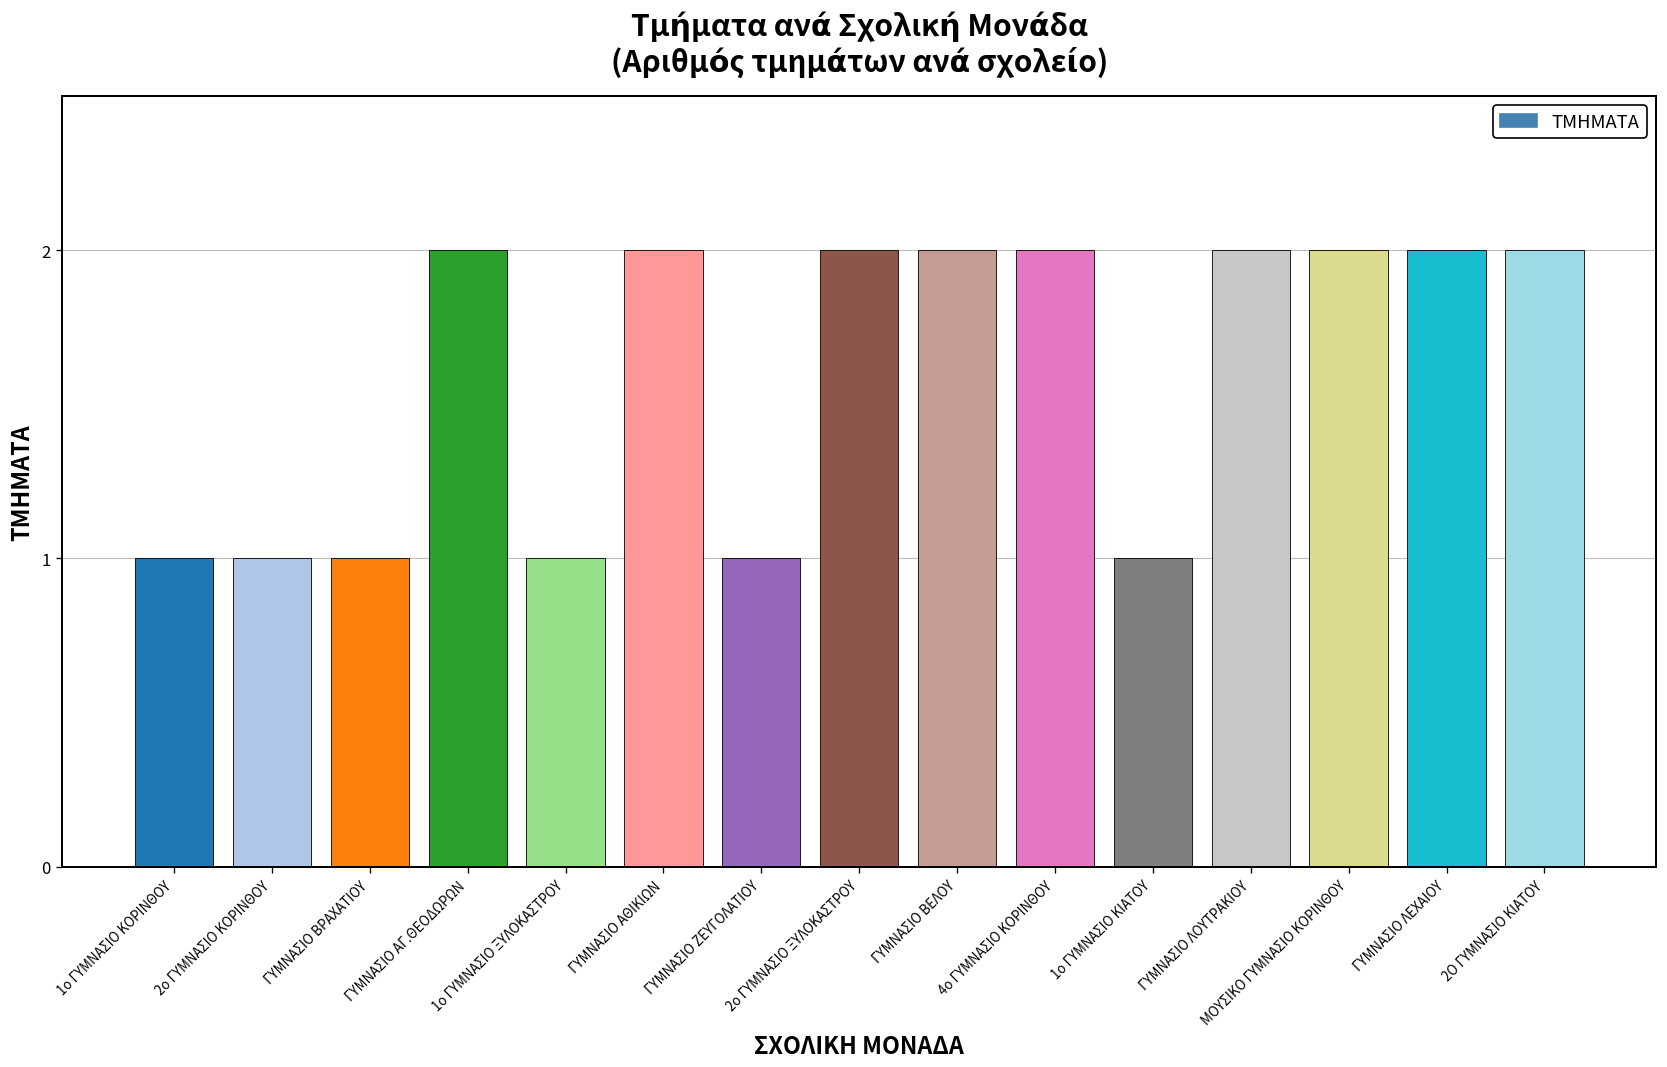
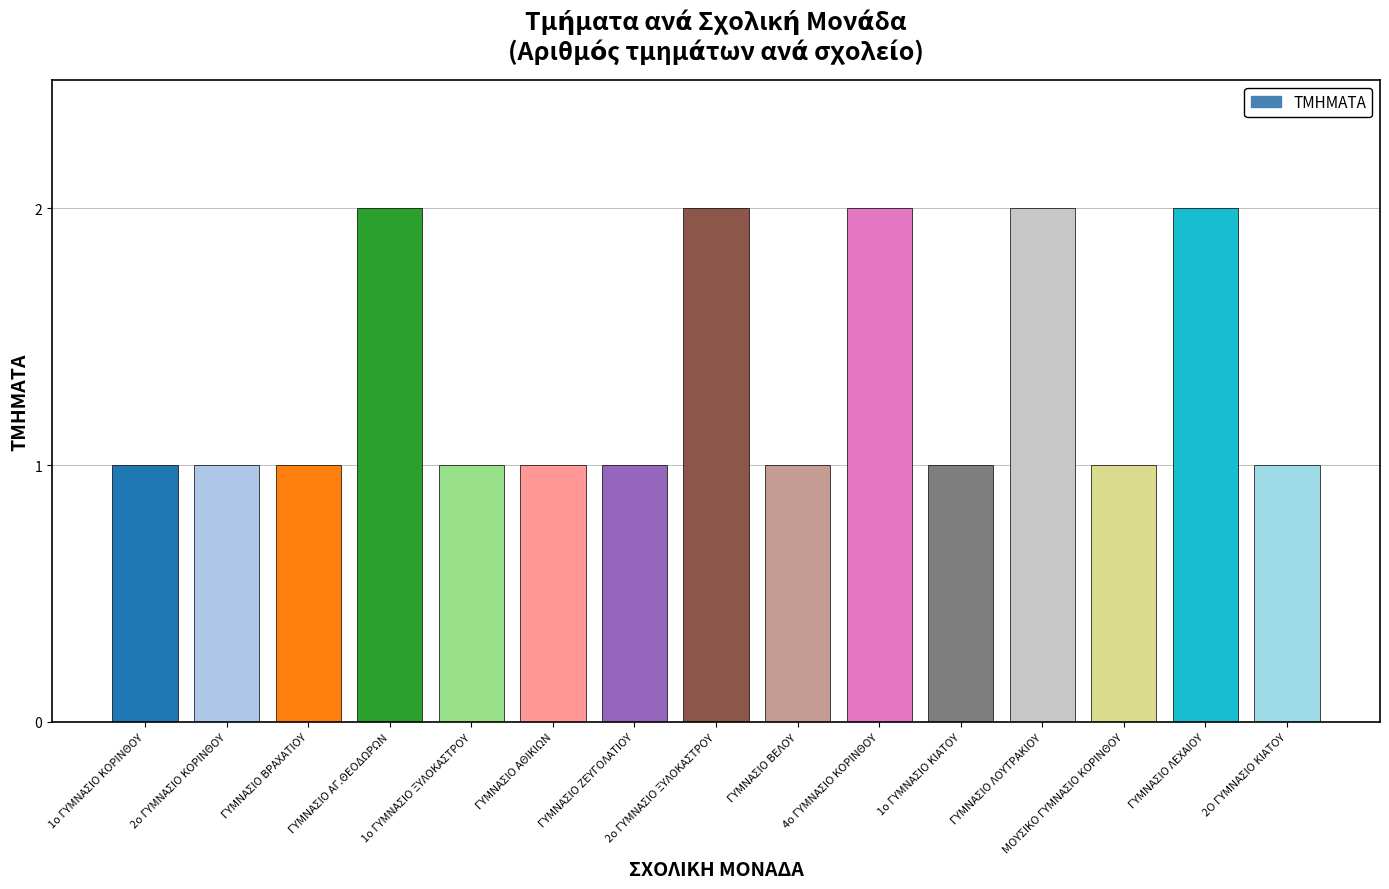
  {
    "1ο ΓΥΜΝΑΣΙΟ ΚΟΡΙΝΘΟΥ": 1,
    "2ο ΓΥΜΝΑΣΙΟ ΚΟΡΙΝΘΟΥ": 1,
    "ΓΥΜΝΑΣΙΟ ΒΡΑΧΑΤΙΟΥ": 1,
    "ΓΥΜΝΑΣΙΟ ΑΓ.ΘΕΟΔΩΡΩΝ": 2,
    "1ο ΓΥΜΝΑΣΙΟ ΞΥΛΟΚΑΣΤΡΟΥ": 1,
-   "ΓΥΜΝΑΣΙΟ ΑΘΙΚΙΩΝ": 2,
+   "ΓΥΜΝΑΣΙΟ ΑΘΙΚΙΩΝ": 1,
    "ΓΥΜΝΑΣΙΟ ΖΕΥΓΟΛΑΤΙΟΥ": 1,
    "2ο ΓΥΜΝΑΣΙΟ ΞΥΛΟΚΑΣΤΡΟΥ": 2,
-   "ΓΥΜΝΑΣΙΟ ΒΕΛΟΥ": 2,
+   "ΓΥΜΝΑΣΙΟ ΒΕΛΟΥ": 1,
    "4ο ΓΥΜΝΑΣΙΟ ΚΟΡΙΝΘΟΥ": 2,
    "1ο ΓΥΜΝΑΣΙΟ ΚΙΑΤΟΥ": 1,
    "ΓΥΜΝΑΣΙΟ ΛΟΥΤΡΑΚΙΟΥ": 2,
-   "ΜΟΥΣΙΚΟ ΓΥΜΝΑΣΙΟ ΚΟΡΙΝΘΟΥ": 2,
+   "ΜΟΥΣΙΚΟ ΓΥΜΝΑΣΙΟ ΚΟΡΙΝΘΟΥ": 1,
    "ΓΥΜΝΑΣΙΟ ΛΕΧΑΙΟΥ": 2,
-   "2Ο ΓΥΜΝΑΣΙΟ ΚΙΑΤΟΥ": 2
+   "2Ο ΓΥΜΝΑΣΙΟ ΚΙΑΤΟΥ": 1
  }
